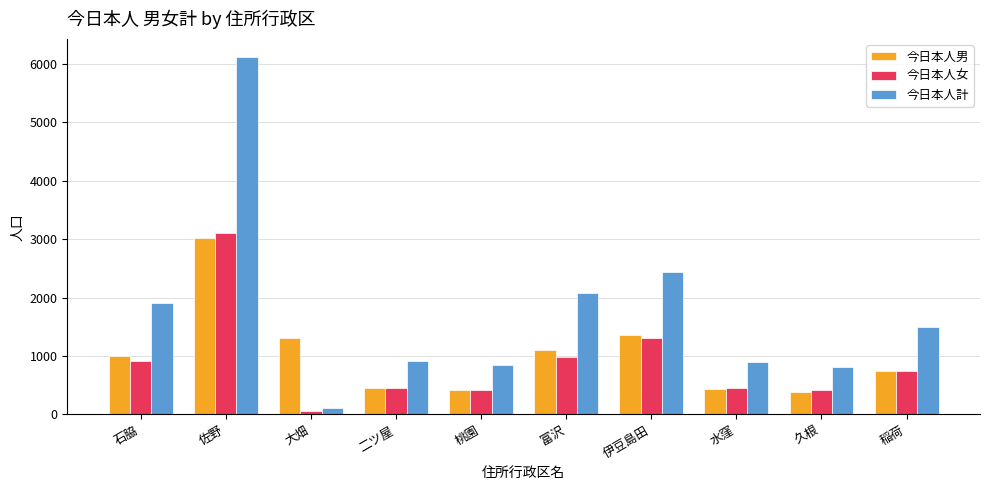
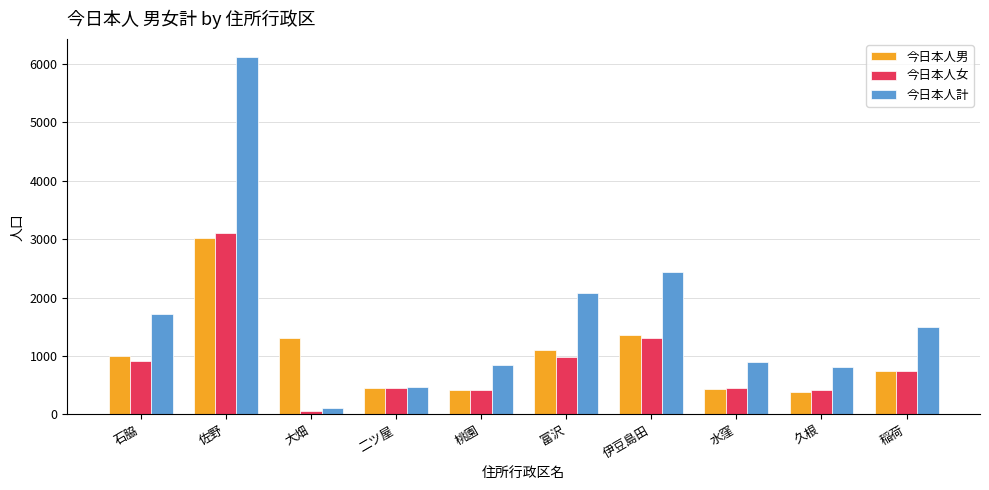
  {
    "今日本人男": {
      "石脇": 1000,
      "佐野": 3000,
      "大畑": 1300,
      "二ツ屋": 500,
      "桃園": 400,
      "富沢": 1100,
      "伊豆島田": 1400,
      "水窪": 400,
      "久根": 400,
      "稲荷": 700
    },
    "今日本人女": {
      "石脇": 900,
      "佐野": 3100,
      "大畑": 100,
      "二ツ屋": 500,
      "桃園": 400,
      "富沢": 1000,
      "伊豆島田": 1300,
      "水窪": 500,
      "久根": 400,
      "稲荷": 800
    },
    "今日本人計": {
-     "石脇": 1900,
+     "石脇": 1700,
      "佐野": 6100,
      "大畑": 100,
-     "二ツ屋": 900,
+     "二ツ屋": 500,
      "桃園": 800,
      "富沢": 2100,
      "伊豆島田": 2400,
      "水窪": 900,
      "久根": 800,
      "稲荷": 1500
    }
  }
